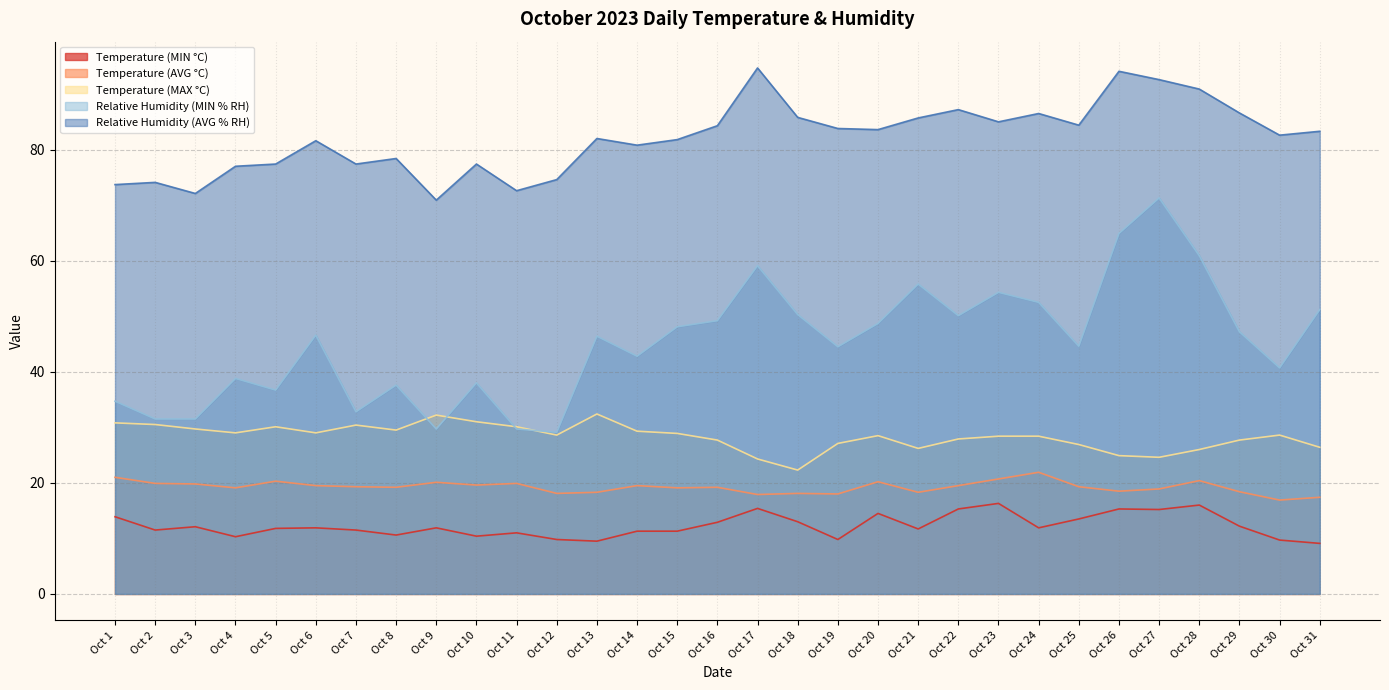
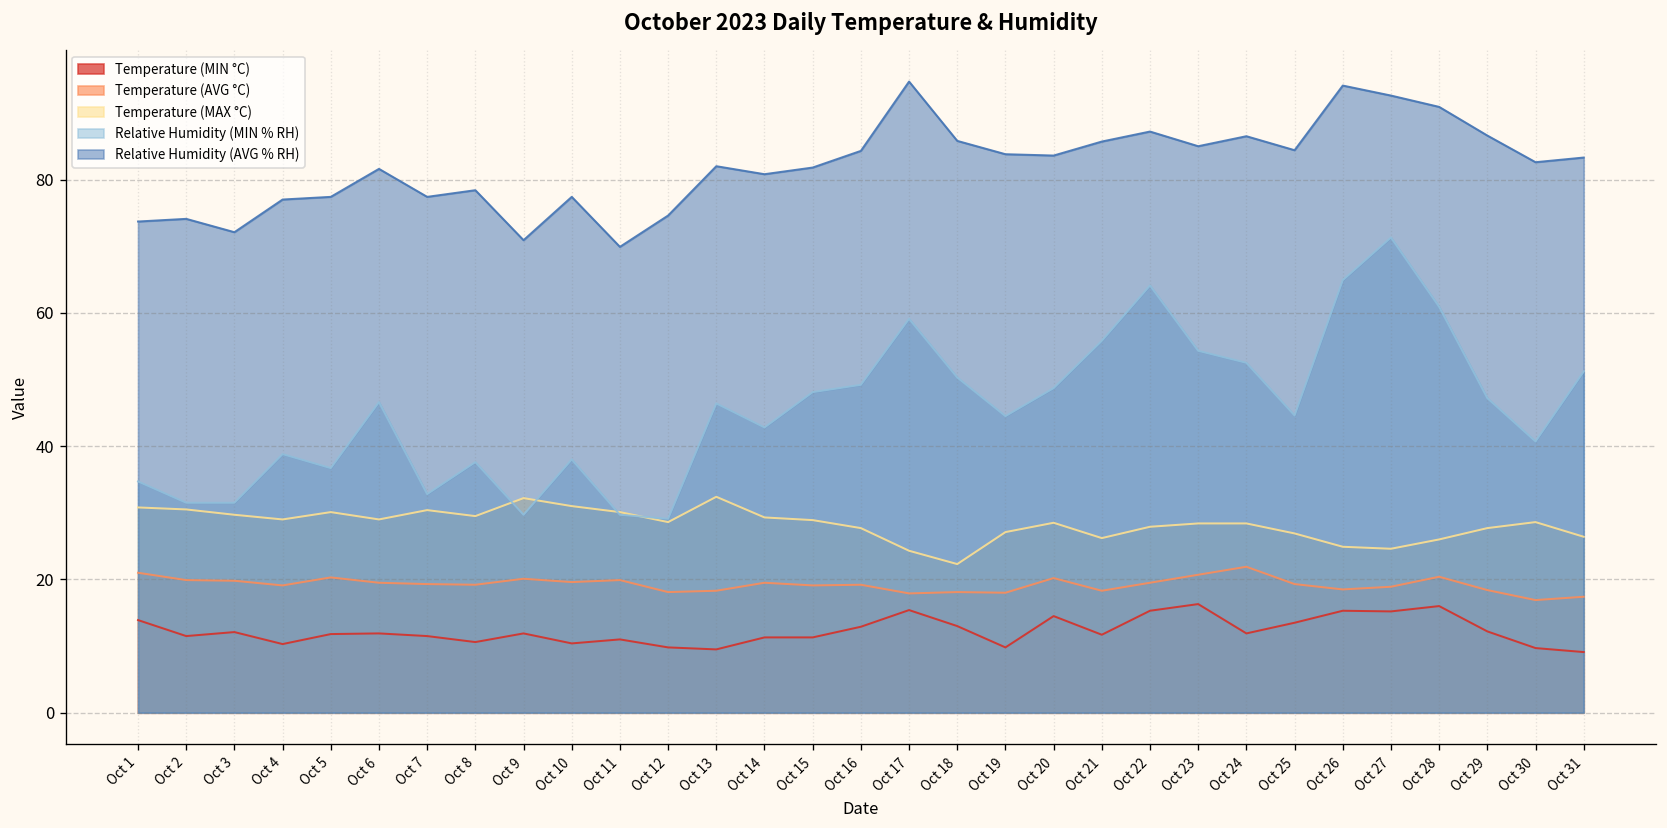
  {
    "Temperature (MIN °C)": {
      "Oct 1": 14,
      "Oct 2": 12,
      "Oct 3": 12,
      "Oct 4": 10,
      "Oct 5": 12,
      "Oct 6": 12,
      "Oct 7": 12,
      "Oct 8": 11,
      "Oct 9": 12,
      "Oct 10": 10,
      "Oct 11": 11,
      "Oct 12": 10,
      "Oct 13": 10,
      "Oct 14": 11,
      "Oct 15": 11,
      "Oct 16": 13,
      "Oct 17": 15,
      "Oct 18": 13,
      "Oct 19": 10,
      "Oct 20": 15,
      "Oct 21": 12,
      "Oct 22": 15,
      "Oct 23": 16,
      "Oct 24": 12,
      "Oct 25": 14,
      "Oct 26": 15,
      "Oct 27": 15,
      "Oct 28": 16,
      "Oct 29": 12,
      "Oct 30": 10,
      "Oct 31": 9
    },
    "Temperature (AVG °C)": {
      "Oct 1": 21,
      "Oct 2": 20,
      "Oct 3": 20,
      "Oct 4": 19,
      "Oct 5": 20,
      "Oct 6": 20,
      "Oct 7": 19,
      "Oct 8": 19,
      "Oct 9": 20,
      "Oct 10": 20,
      "Oct 11": 20,
      "Oct 12": 18,
      "Oct 13": 18,
      "Oct 14": 20,
      "Oct 15": 19,
      "Oct 16": 19,
      "Oct 17": 18,
      "Oct 18": 18,
      "Oct 19": 18,
      "Oct 20": 20,
      "Oct 21": 18,
      "Oct 22": 20,
      "Oct 23": 21,
      "Oct 24": 22,
      "Oct 25": 19,
      "Oct 26": 19,
      "Oct 27": 19,
      "Oct 28": 20,
      "Oct 29": 18,
      "Oct 30": 17,
      "Oct 31": 17
    },
    "Temperature (MAX °C)": {
      "Oct 1": 31,
      "Oct 2": 31,
      "Oct 3": 30,
      "Oct 4": 29,
      "Oct 5": 30,
      "Oct 6": 29,
      "Oct 7": 30,
      "Oct 8": 30,
      "Oct 9": 32,
      "Oct 10": 31,
      "Oct 12": 29,
      "Oct 13": 32,
      "Oct 14": 29,
      "Oct 15": 29,
      "Oct 16": 28,
      "Oct 17": 24,
      "Oct 18": 22,
      "Oct 19": 27,
      "Oct 20": 29,
      "Oct 21": 26,
      "Oct 22": 28,
      "Oct 23": 28,
      "Oct 24": 28,
      "Oct 25": 27,
      "Oct 26": 25,
      "Oct 27": 25,
      "Oct 28": 26,
      "Oct 29": 28,
      "Oct 30": 29,
      "Oct 31": 26
    },
    "Relative Humidity (MIN % RH)": {
      "Oct 1": 35,
      "Oct 2": 32,
      "Oct 3": 32,
      "Oct 4": 39,
      "Oct 5": 37,
      "Oct 6": 47,
      "Oct 7": 33,
      "Oct 8": 38,
      "Oct 9": 30,
      "Oct 10": 38,
      "Oct 12": 29,
      "Oct 13": 46,
      "Oct 14": 43,
      "Oct 15": 48,
      "Oct 16": 49,
      "Oct 17": 59,
      "Oct 18": 50,
      "Oct 19": 45,
      "Oct 20": 49,
      "Oct 21": 56,
-     "Oct 22": 50,
+     "Oct 22": 64,
      "Oct 23": 54,
      "Oct 24": 53,
      "Oct 25": 45,
      "Oct 26": 65,
      "Oct 27": 71,
      "Oct 28": 61,
      "Oct 29": 47,
      "Oct 30": 41,
      "Oct 31": 51
    },
    "Relative Humidity (AVG % RH)": {
      "Oct 1": 74,
      "Oct 2": 74,
      "Oct 3": 72,
      "Oct 4": 77,
      "Oct 5": 77,
      "Oct 6": 82,
      "Oct 7": 77,
      "Oct 8": 78,
      "Oct 9": 71,
      "Oct 10": 77,
-     "Oct 11": 73,
+     "Oct 11": 70,
      "Oct 12": 75,
      "Oct 13": 82,
      "Oct 14": 81,
      "Oct 15": 82,
      "Oct 16": 84,
      "Oct 17": 95,
      "Oct 18": 86,
      "Oct 19": 84,
      "Oct 20": 84,
      "Oct 21": 86,
      "Oct 22": 87,
      "Oct 23": 85,
      "Oct 24": 87,
      "Oct 25": 84,
      "Oct 26": 94,
      "Oct 27": 93,
      "Oct 28": 91,
      "Oct 29": 87,
      "Oct 30": 83,
      "Oct 31": 83
    }
  }
